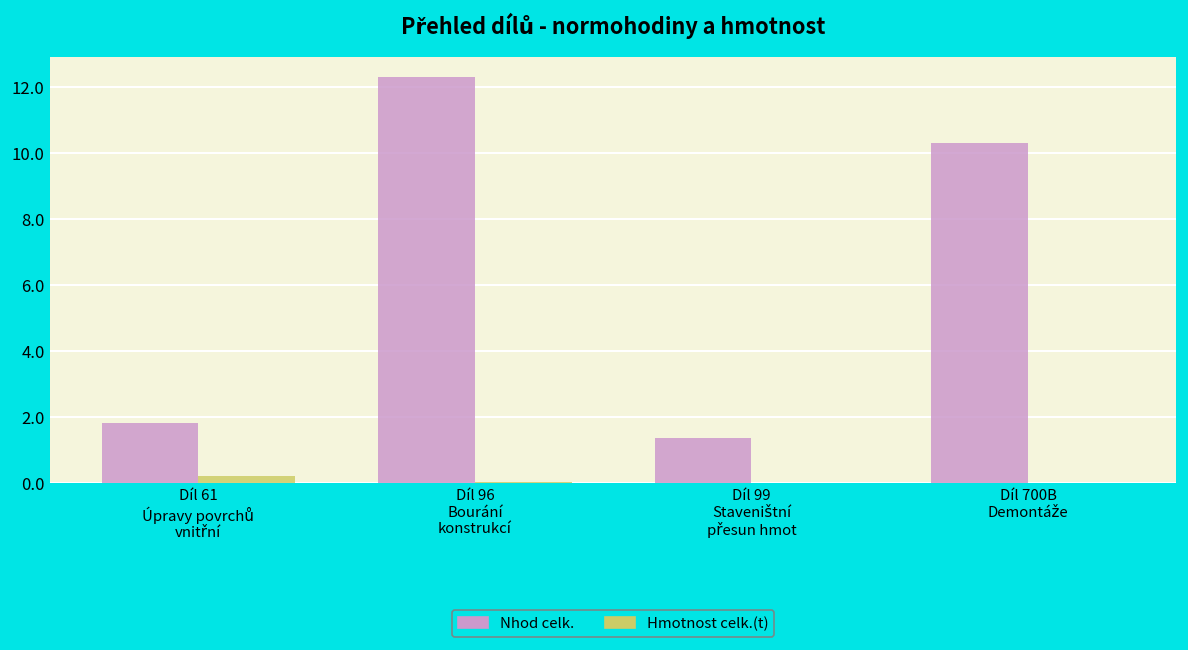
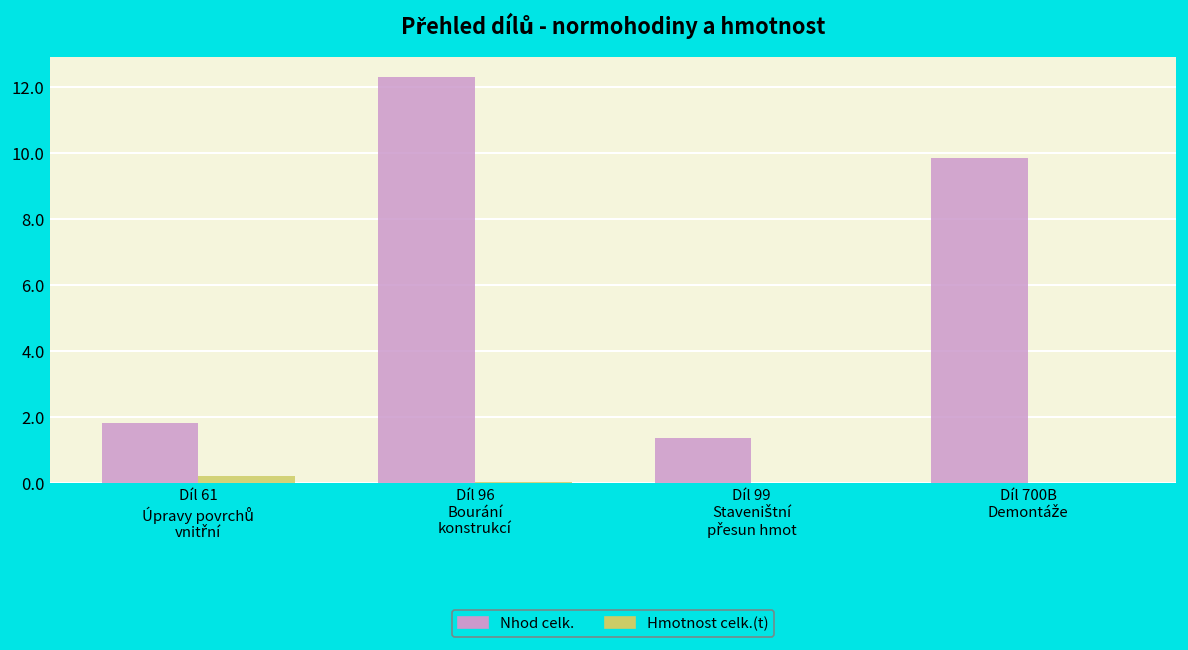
  {
    "Nhod celk.": {
      "Díl 61 Úpravy povrchů vnitřní": 1.8,
      "Díl 96 Bourání konstrukcí": 12.3,
      "Díl 99 Staveništní přesun hmot": 1.4,
-     "Díl 700B Demontáže": 10.3
+     "Díl 700B Demontáže": 9.9
    },
    "Hmotnost celk.(t)": {
      "Díl 61 Úpravy povrchů vnitřní": 0.2,
      "Díl 99 Staveništní přesun hmot": 0.0,
      "Díl 700B Demontáže": 0.0
    }
  }
